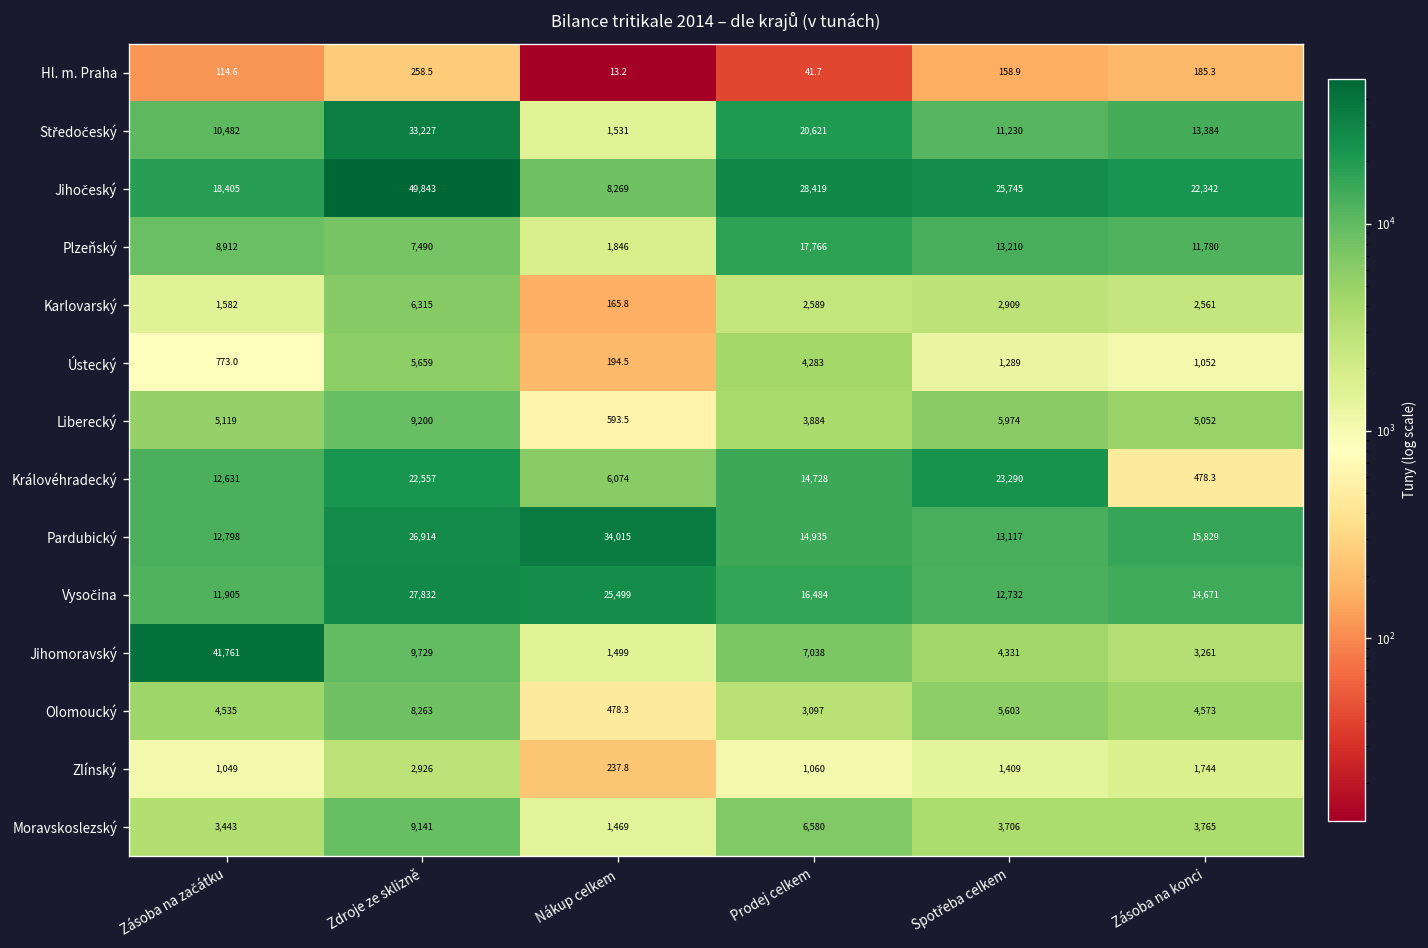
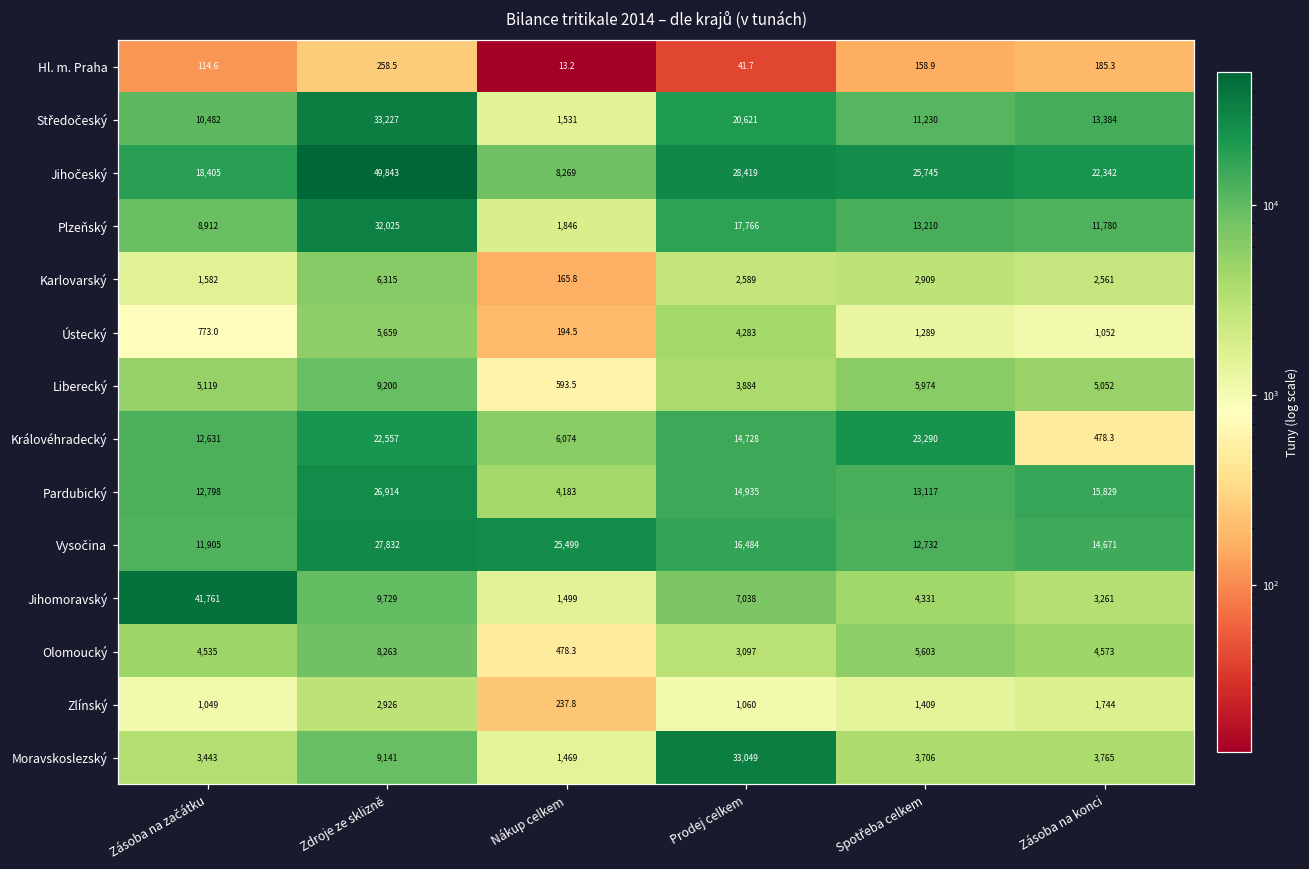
  {
    "Hl. m. Praha": {
      "Zásoba na začátku": "114.6",
      "Zdroje ze sklizně": "258.5",
      "Nákup celkem": "13.2",
      "Prodej celkem": "41.7",
      "Spotřeba celkem": "158.9",
      "Zásoba na konci": "185.3"
    },
    "Středočeský": {
      "Zásoba na začátku": "10,482",
      "Zdroje ze sklizně": "33,227",
      "Nákup celkem": "1,531",
      "Prodej celkem": "20,621",
      "Spotřeba celkem": "11,230",
      "Zásoba na konci": "13,384"
    },
    "Jihočeský": {
      "Zásoba na začátku": "18,405",
      "Zdroje ze sklizně": "49,843",
      "Nákup celkem": "8,269",
      "Prodej celkem": "28,419",
      "Spotřeba celkem": "25,745",
      "Zásoba na konci": "22,342"
    },
    "Plzeňský": {
      "Zásoba na začátku": "8,912",
-     "Zdroje ze sklizně": "7,490",
+     "Zdroje ze sklizně": "32,025",
      "Nákup celkem": "1,846",
      "Prodej celkem": "17,766",
      "Spotřeba celkem": "13,210",
      "Zásoba na konci": "11,780"
    },
    "Karlovarský": {
      "Zásoba na začátku": "1,582",
      "Zdroje ze sklizně": "6,315",
      "Nákup celkem": "165.8",
      "Prodej celkem": "2,589",
      "Spotřeba celkem": "2,909",
      "Zásoba na konci": "2,561"
    },
    "Ústecký": {
      "Zásoba na začátku": "773.0",
      "Zdroje ze sklizně": "5,659",
      "Nákup celkem": "194.5",
      "Prodej celkem": "4,283",
      "Spotřeba celkem": "1,289",
      "Zásoba na konci": "1,052"
    },
    "Liberecký": {
      "Zásoba na začátku": "5,119",
      "Zdroje ze sklizně": "9,200",
      "Nákup celkem": "593.5",
      "Prodej celkem": "3,884",
      "Spotřeba celkem": "5,974",
      "Zásoba na konci": "5,052"
    },
    "Královéhradecký": {
      "Zásoba na začátku": "12,631",
      "Zdroje ze sklizně": "22,557",
      "Nákup celkem": "6,074",
      "Prodej celkem": "14,728",
      "Spotřeba celkem": "23,290",
      "Zásoba na konci": "478.3"
    },
    "Pardubický": {
      "Zásoba na začátku": "12,798",
      "Zdroje ze sklizně": "26,914",
-     "Nákup celkem": "34,015",
+     "Nákup celkem": "4,183",
      "Prodej celkem": "14,935",
      "Spotřeba celkem": "13,117",
      "Zásoba na konci": "15,829"
    },
    "Vysočina": {
      "Zásoba na začátku": "11,905",
      "Zdroje ze sklizně": "27,832",
      "Nákup celkem": "25,499",
      "Prodej celkem": "16,484",
      "Spotřeba celkem": "12,732",
      "Zásoba na konci": "14,671"
    },
    "Jihomoravský": {
      "Zásoba na začátku": "41,761",
      "Zdroje ze sklizně": "9,729",
      "Nákup celkem": "1,499",
      "Prodej celkem": "7,038",
      "Spotřeba celkem": "4,331",
      "Zásoba na konci": "3,261"
    },
    "Olomoucký": {
      "Zásoba na začátku": "4,535",
      "Zdroje ze sklizně": "8,263",
      "Nákup celkem": "478.3",
      "Prodej celkem": "3,097",
      "Spotřeba celkem": "5,603",
      "Zásoba na konci": "4,573"
    },
    "Zlínský": {
      "Zásoba na začátku": "1,049",
      "Zdroje ze sklizně": "2,926",
      "Nákup celkem": "237.8",
      "Prodej celkem": "1,060",
      "Spotřeba celkem": "1,409",
      "Zásoba na konci": "1,744"
    },
    "Moravskoslezský": {
      "Zásoba na začátku": "3,443",
      "Zdroje ze sklizně": "9,141",
      "Nákup celkem": "1,469",
-     "Prodej celkem": "6,580",
+     "Prodej celkem": "33,049",
      "Spotřeba celkem": "3,706",
      "Zásoba na konci": "3,765"
    }
  }
